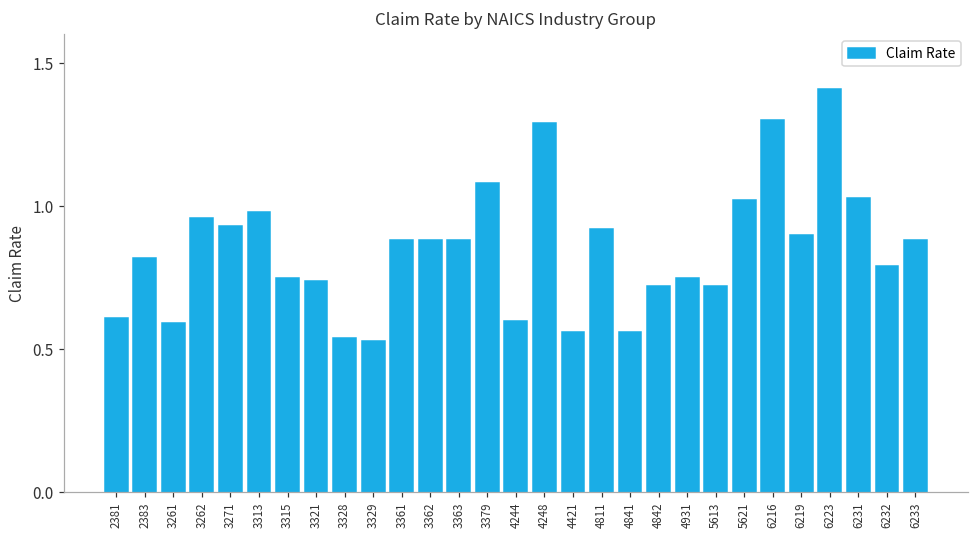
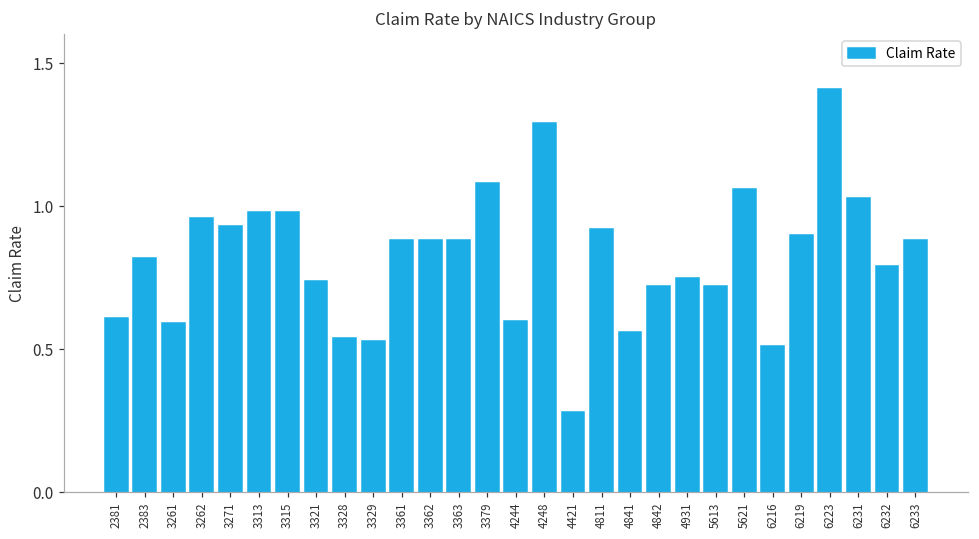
  {
    "2381": 0.61,
    "2383": 0.82,
    "3261": 0.59,
    "3262": 0.96,
    "3271": 0.93,
    "3313": 0.98,
-   "3315": 0.75,
+   "3315": 0.98,
    "3321": 0.74,
    "3328": 0.54,
    "3329": 0.53,
    "3361": 0.88,
    "3362": 0.88,
    "3363": 0.88,
    "3379": 1.08,
    "4244": 0.60,
    "4248": 1.29,
-   "4421": 0.56,
+   "4421": 0.28,
    "4811": 0.92,
    "4841": 0.56,
    "4842": 0.72,
    "4931": 0.75,
    "5613": 0.72,
-   "5621": 1.02,
-   "6216": 1.30,
+   "5621": 1.06,
+   "6216": 0.51,
    "6219": 0.90,
    "6223": 1.41,
    "6231": 1.03,
    "6232": 0.79,
    "6233": 0.88
  }
